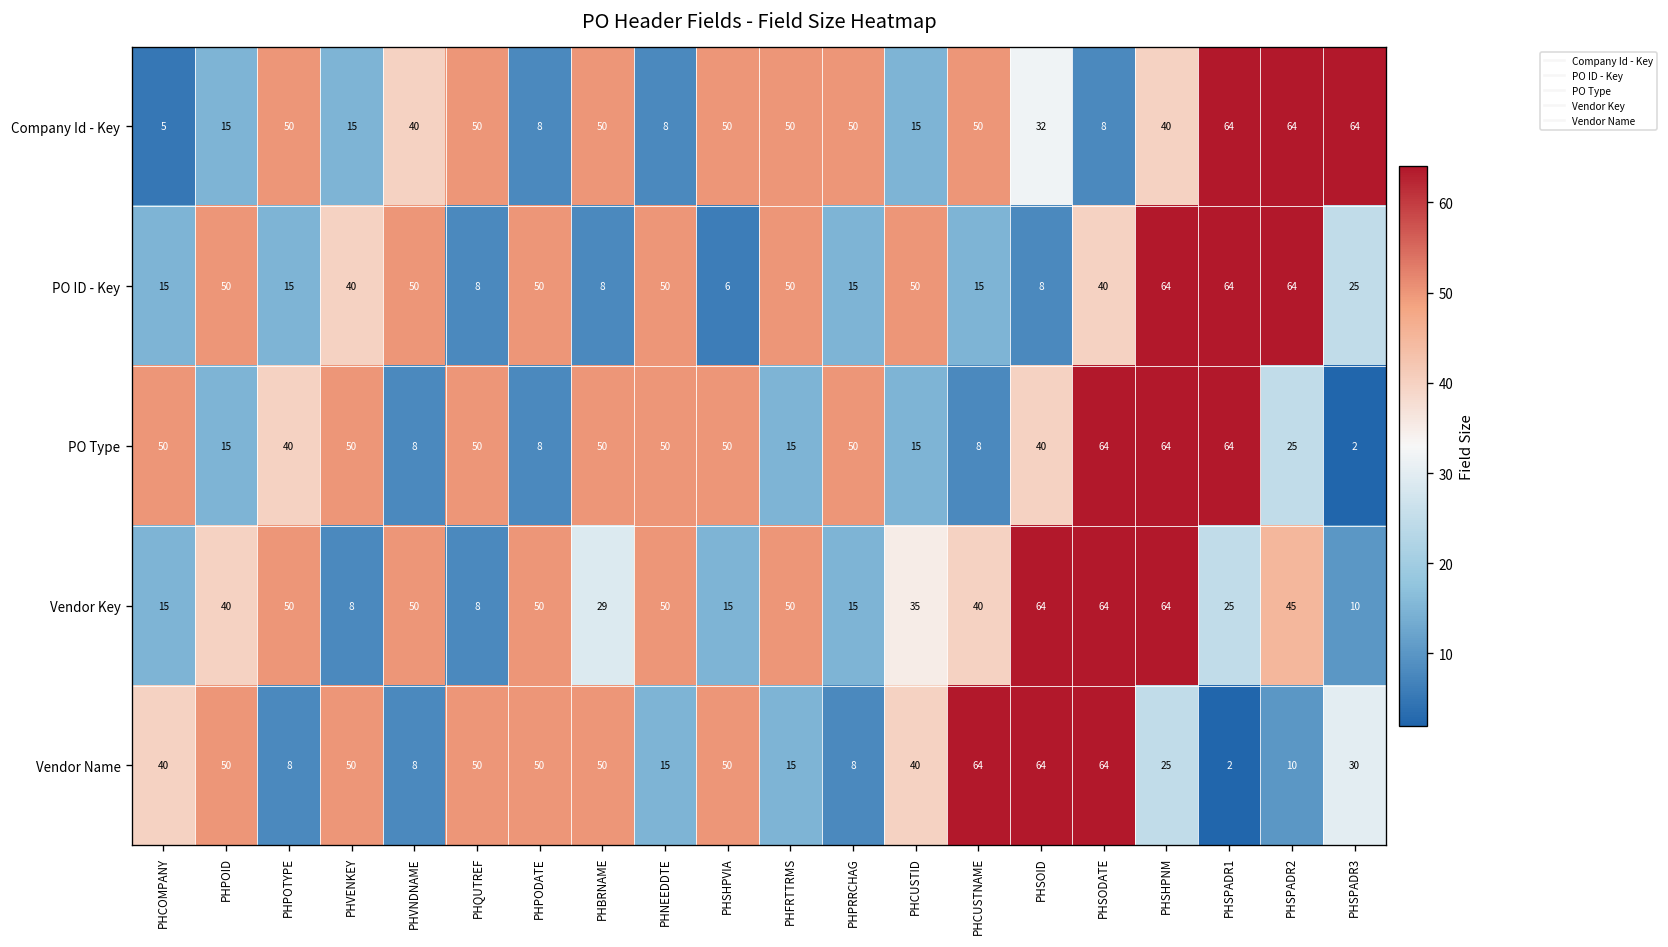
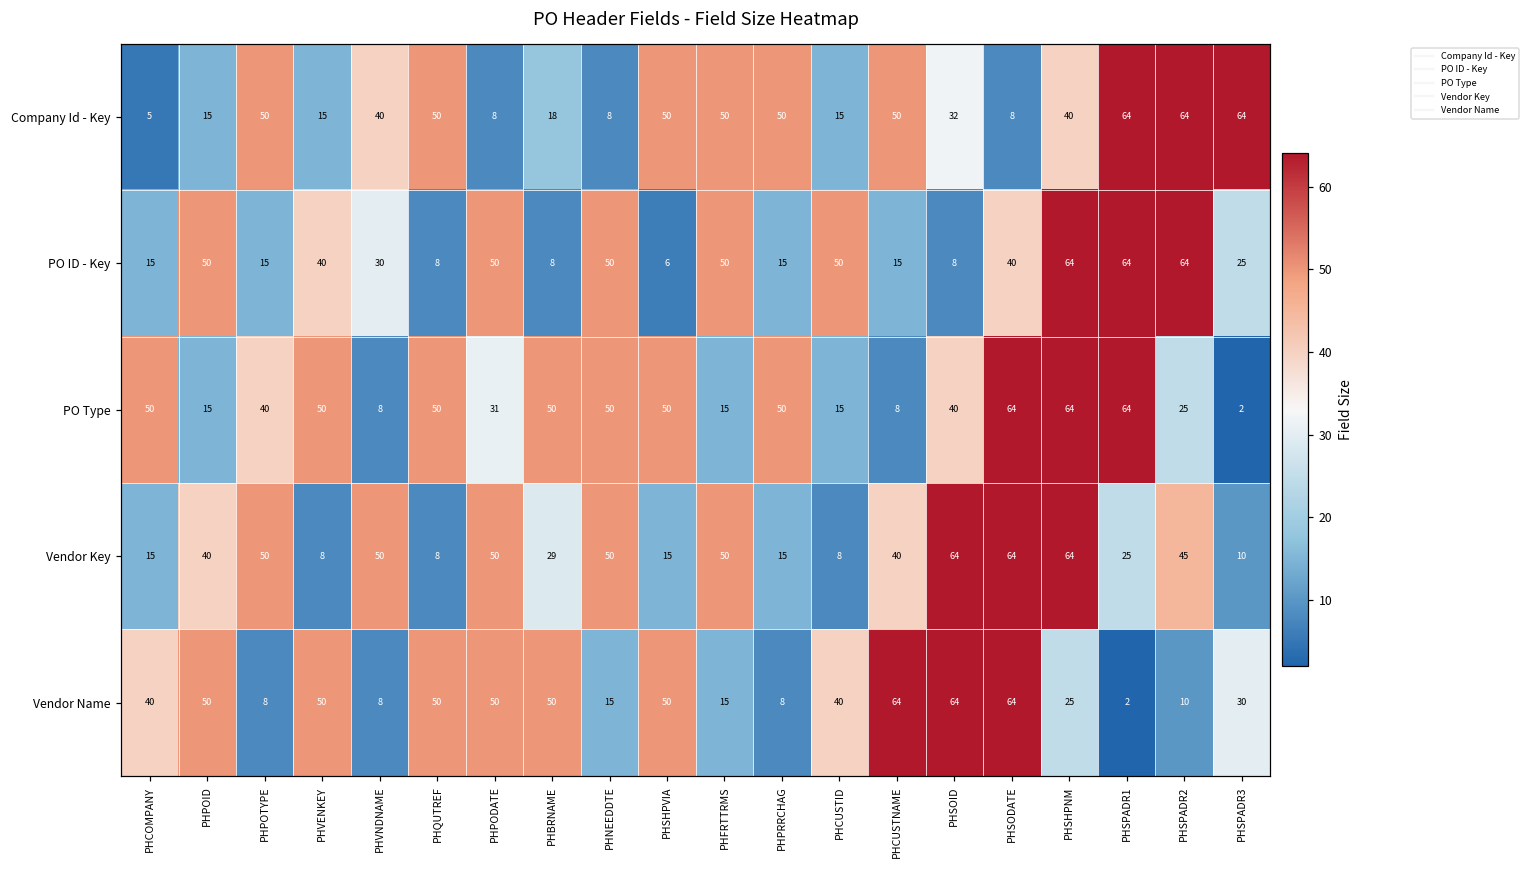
  {
    "Company Id - Key": {
      "PHCOMPANY": 5,
      "PHPOID": 15,
      "PHPOTYPE": 50,
      "PHVENKEY": 15,
      "PHVNDNAME": 40,
      "PHQUTREF": 50,
      "PHPODATE": 8,
-     "PHBRNAME": 50,
+     "PHBRNAME": 18,
      "PHNEEDDTE": 8,
      "PHSHPVIA": 50,
      "PHFRTTRMS": 50,
      "PHPRRCHAG": 50,
      "PHCUSTID": 15,
      "PHCUSTNAME": 50,
      "PHSOID": 32,
      "PHSODATE": 8,
      "PHSHPNM": 40,
      "PHSPADR1": 64,
      "PHSPADR2": 64,
      "PHSPADR3": 64
    },
    "PO ID - Key": {
      "PHCOMPANY": 15,
      "PHPOID": 50,
      "PHPOTYPE": 15,
      "PHVENKEY": 40,
-     "PHVNDNAME": 50,
+     "PHVNDNAME": 30,
      "PHQUTREF": 8,
      "PHPODATE": 50,
      "PHBRNAME": 8,
      "PHNEEDDTE": 50,
      "PHSHPVIA": 6,
      "PHFRTTRMS": 50,
      "PHPRRCHAG": 15,
      "PHCUSTID": 50,
      "PHCUSTNAME": 15,
      "PHSOID": 8,
      "PHSODATE": 40,
      "PHSHPNM": 64,
      "PHSPADR1": 64,
      "PHSPADR2": 64,
      "PHSPADR3": 25
    },
    "PO Type": {
      "PHCOMPANY": 50,
      "PHPOID": 15,
      "PHPOTYPE": 40,
      "PHVENKEY": 50,
      "PHVNDNAME": 8,
      "PHQUTREF": 50,
-     "PHPODATE": 8,
+     "PHPODATE": 31,
      "PHBRNAME": 50,
      "PHNEEDDTE": 50,
      "PHSHPVIA": 50,
      "PHFRTTRMS": 15,
      "PHPRRCHAG": 50,
      "PHCUSTID": 15,
      "PHCUSTNAME": 8,
      "PHSOID": 40,
      "PHSODATE": 64,
      "PHSHPNM": 64,
      "PHSPADR1": 64,
      "PHSPADR2": 25,
      "PHSPADR3": 2
    },
    "Vendor Key": {
      "PHCOMPANY": 15,
      "PHPOID": 40,
      "PHPOTYPE": 50,
      "PHVENKEY": 8,
      "PHVNDNAME": 50,
      "PHQUTREF": 8,
      "PHPODATE": 50,
      "PHBRNAME": 29,
      "PHNEEDDTE": 50,
      "PHSHPVIA": 15,
      "PHFRTTRMS": 50,
      "PHPRRCHAG": 15,
-     "PHCUSTID": 35,
+     "PHCUSTID": 8,
      "PHCUSTNAME": 40,
      "PHSOID": 64,
      "PHSODATE": 64,
      "PHSHPNM": 64,
      "PHSPADR1": 25,
      "PHSPADR2": 45,
      "PHSPADR3": 10
    },
    "Vendor Name": {
      "PHCOMPANY": 40,
      "PHPOID": 50,
      "PHPOTYPE": 8,
      "PHVENKEY": 50,
      "PHVNDNAME": 8,
      "PHQUTREF": 50,
      "PHPODATE": 50,
      "PHBRNAME": 50,
      "PHNEEDDTE": 15,
      "PHSHPVIA": 50,
      "PHFRTTRMS": 15,
      "PHPRRCHAG": 8,
      "PHCUSTID": 40,
      "PHCUSTNAME": 64,
      "PHSOID": 64,
      "PHSODATE": 64,
      "PHSHPNM": 25,
      "PHSPADR1": 2,
      "PHSPADR2": 10,
      "PHSPADR3": 30
    }
  }
